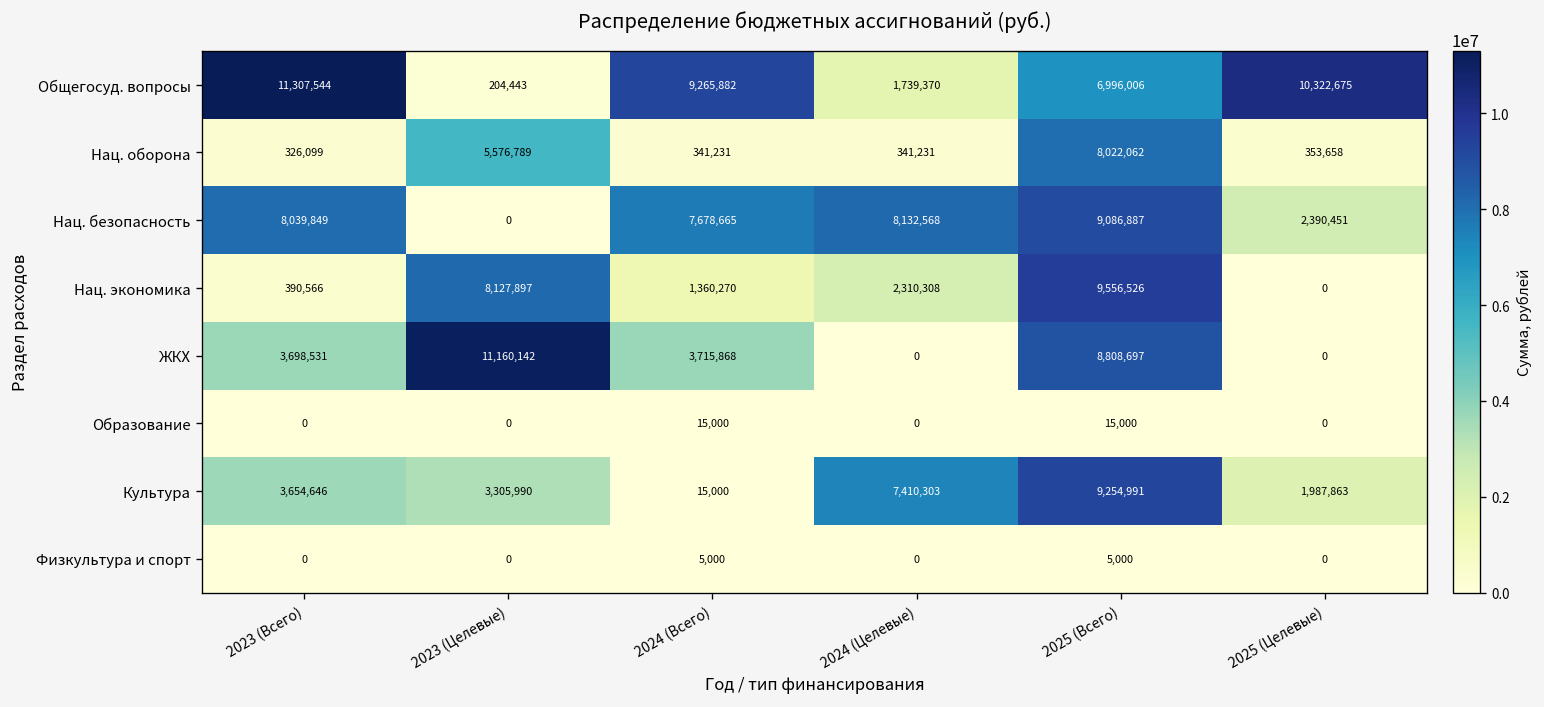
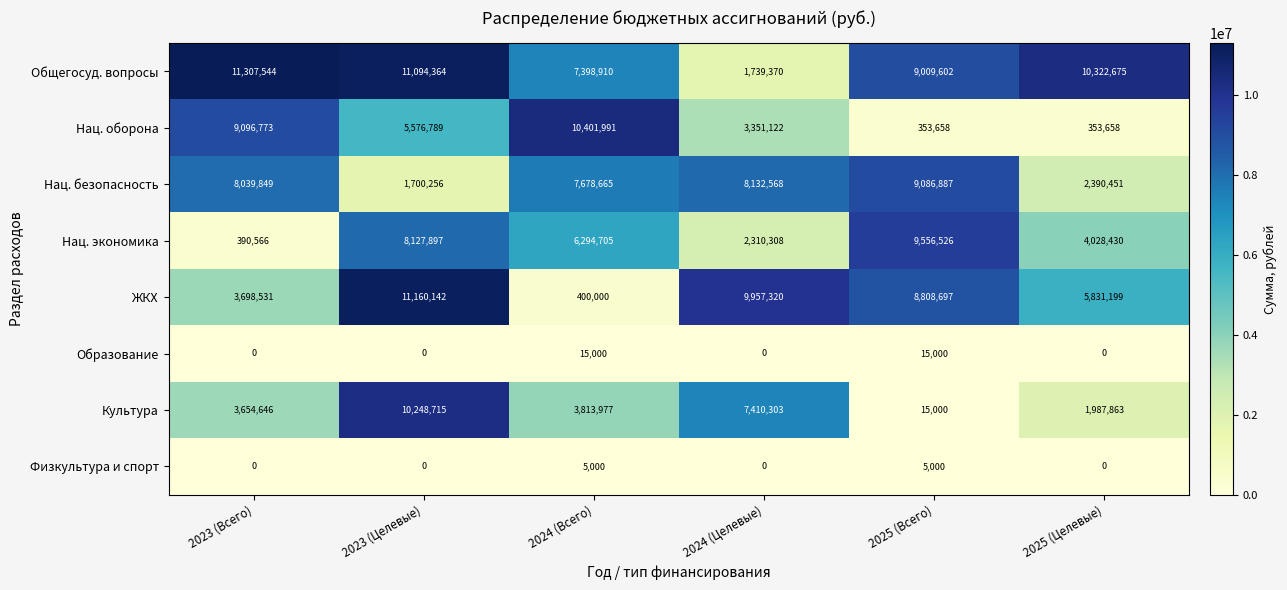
  {
    "Общегосуд. вопросы": {
      "2023 (Всего)": "11,307,544",
-     "2023 (Целевые)": "204,443",
-     "2024 (Всего)": "9,265,882",
+     "2023 (Целевые)": "11,094,364",
+     "2024 (Всего)": "7,398,910",
      "2024 (Целевые)": "1,739,370",
-     "2025 (Всего)": "6,996,006",
+     "2025 (Всего)": "9,009,602",
      "2025 (Целевые)": "10,322,675"
    },
    "Нац. оборона": {
-     "2023 (Всего)": "326,099",
+     "2023 (Всего)": "9,096,773",
      "2023 (Целевые)": "5,576,789",
-     "2024 (Всего)": "341,231",
-     "2024 (Целевые)": "341,231",
-     "2025 (Всего)": "8,022,062",
+     "2024 (Всего)": "10,401,991",
+     "2024 (Целевые)": "3,351,122",
+     "2025 (Всего)": "353,658",
      "2025 (Целевые)": "353,658"
    },
    "Нац. безопасность": {
      "2023 (Всего)": "8,039,849",
-     "2023 (Целевые)": "0",
+     "2023 (Целевые)": "1,700,256",
      "2024 (Всего)": "7,678,665",
      "2024 (Целевые)": "8,132,568",
      "2025 (Всего)": "9,086,887",
      "2025 (Целевые)": "2,390,451"
    },
    "Нац. экономика": {
      "2023 (Всего)": "390,566",
      "2023 (Целевые)": "8,127,897",
-     "2024 (Всего)": "1,360,270",
+     "2024 (Всего)": "6,294,705",
      "2024 (Целевые)": "2,310,308",
      "2025 (Всего)": "9,556,526",
-     "2025 (Целевые)": "0"
+     "2025 (Целевые)": "4,028,430"
    },
    "ЖКХ": {
      "2023 (Всего)": "3,698,531",
      "2023 (Целевые)": "11,160,142",
-     "2024 (Всего)": "3,715,868",
-     "2024 (Целевые)": "0",
+     "2024 (Всего)": "400,000",
+     "2024 (Целевые)": "9,957,320",
      "2025 (Всего)": "8,808,697",
-     "2025 (Целевые)": "0"
+     "2025 (Целевые)": "5,831,199"
    },
    "Образование": {
      "2023 (Всего)": "0",
      "2023 (Целевые)": "0",
      "2024 (Всего)": "15,000",
      "2024 (Целевые)": "0",
      "2025 (Всего)": "15,000",
      "2025 (Целевые)": "0"
    },
    "Культура": {
      "2023 (Всего)": "3,654,646",
-     "2023 (Целевые)": "3,305,990",
-     "2024 (Всего)": "15,000",
+     "2023 (Целевые)": "10,248,715",
+     "2024 (Всего)": "3,813,977",
      "2024 (Целевые)": "7,410,303",
-     "2025 (Всего)": "9,254,991",
+     "2025 (Всего)": "15,000",
      "2025 (Целевые)": "1,987,863"
    },
    "Физкультура и спорт": {
      "2023 (Всего)": "0",
      "2023 (Целевые)": "0",
      "2024 (Всего)": "5,000",
      "2024 (Целевые)": "0",
      "2025 (Всего)": "5,000",
      "2025 (Целевые)": "0"
    }
  }
